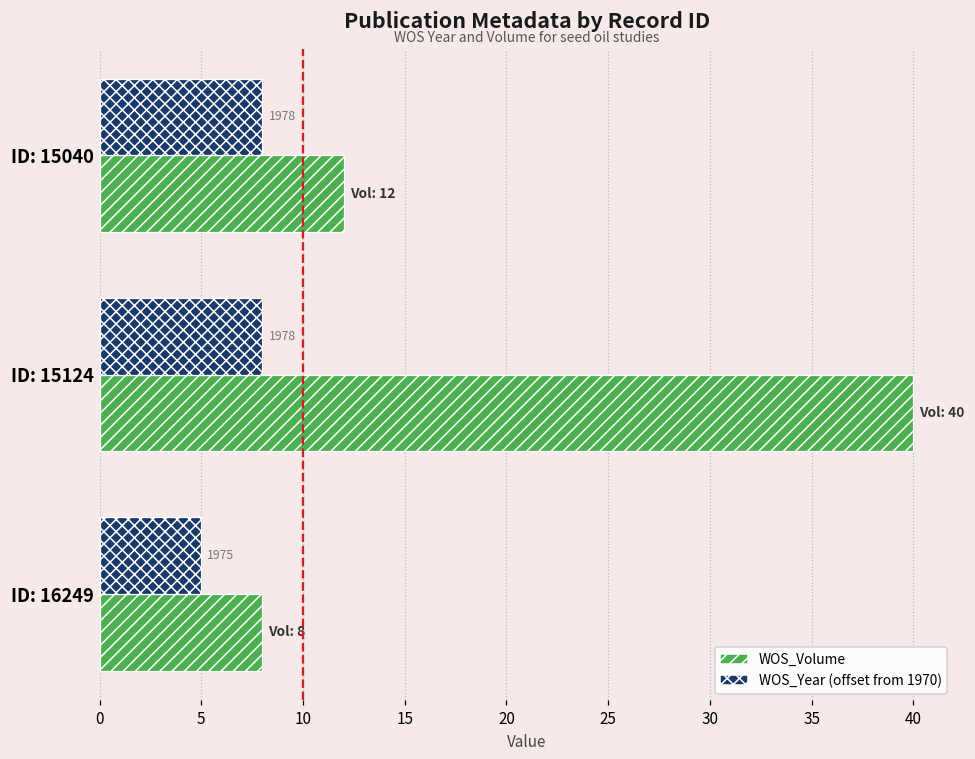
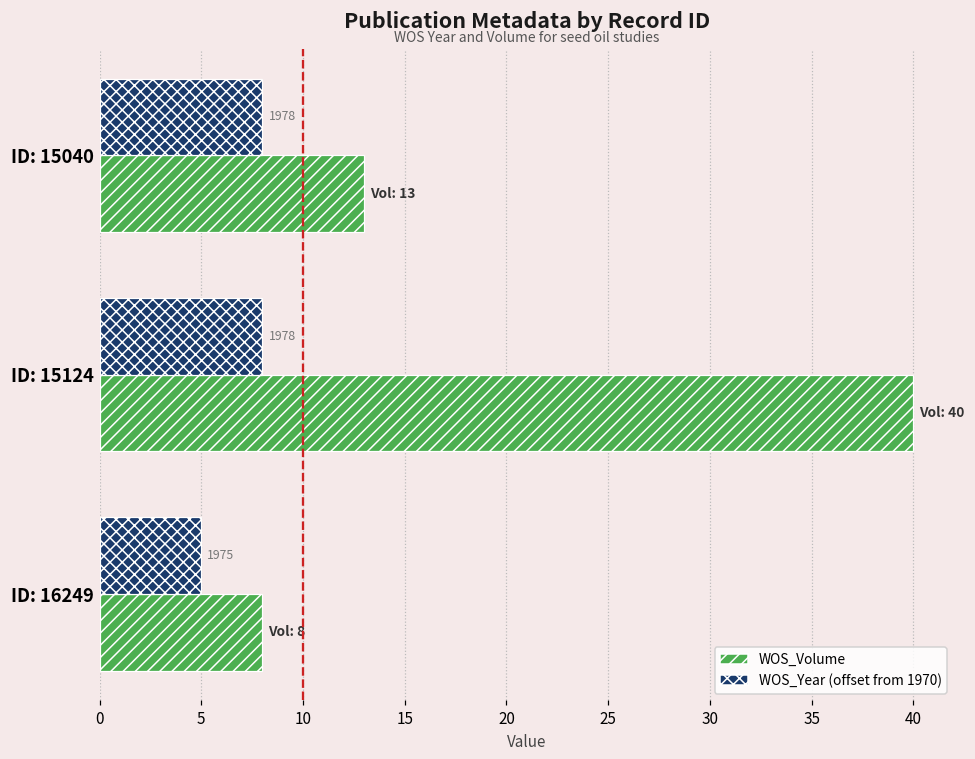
  {
    "WOS_Volume": {
-     "ID: 15040": 12,
+     "ID: 15040": 13,
      "ID: 15124": 40,
      "ID: 16249": 8
    }
  }
